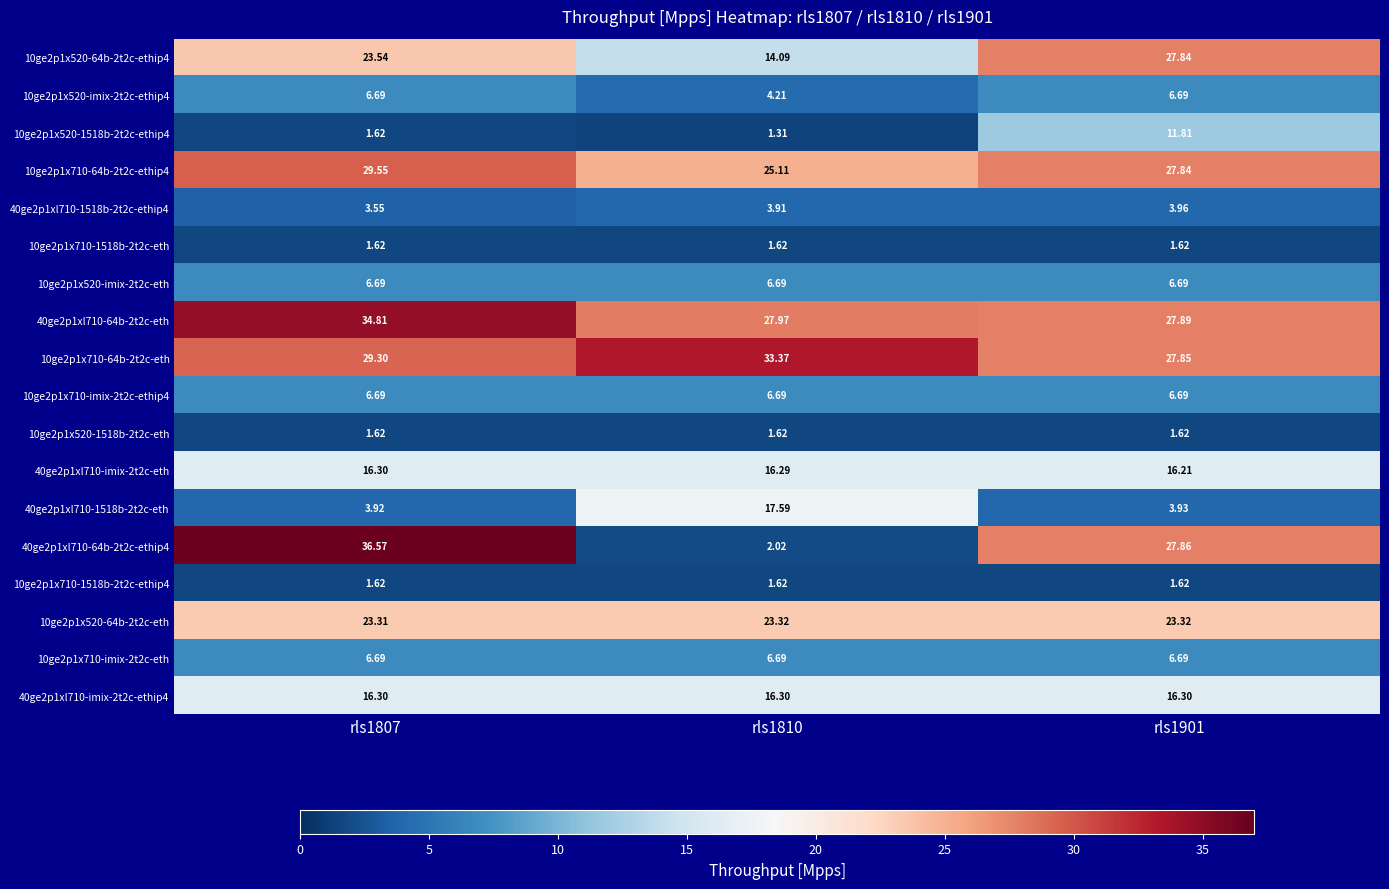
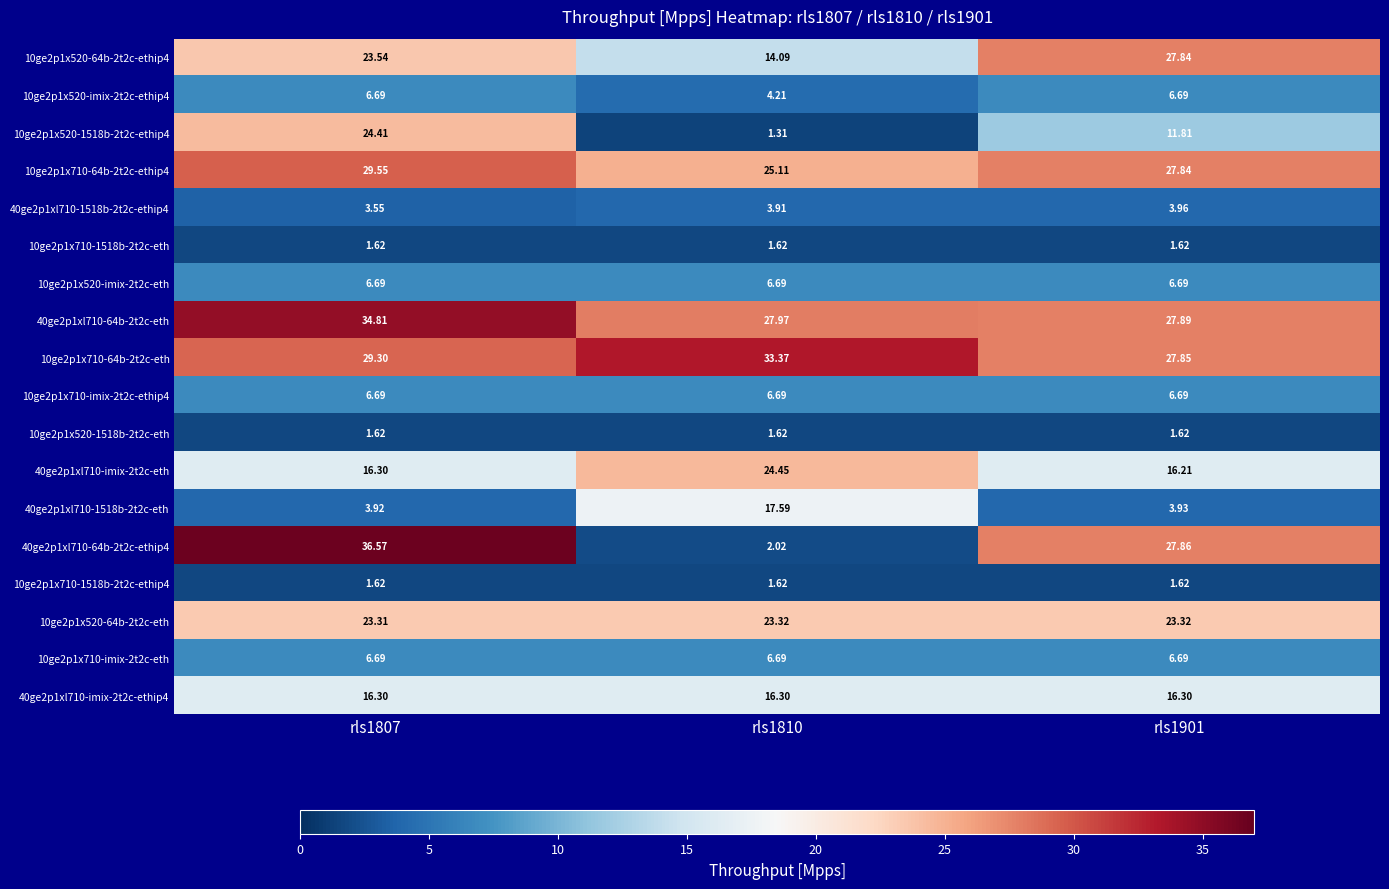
  {
    "10ge2p1x520-64b-2t2c-ethip4": {
      "rls1807": 23.54,
      "rls1810": 14.09,
      "rls1901": 27.84
    },
    "10ge2p1x520-imix-2t2c-ethip4": {
      "rls1807": 6.69,
      "rls1810": 4.21,
      "rls1901": 6.69
    },
    "10ge2p1x520-1518b-2t2c-ethip4": {
-     "rls1807": 1.62,
+     "rls1807": 24.41,
      "rls1810": 1.31,
      "rls1901": 11.81
    },
    "10ge2p1x710-64b-2t2c-ethip4": {
      "rls1807": 29.55,
      "rls1810": 25.11,
      "rls1901": 27.84
    },
    "40ge2p1xl710-1518b-2t2c-ethip4": {
      "rls1807": 3.55,
      "rls1810": 3.91,
      "rls1901": 3.96
    },
    "10ge2p1x710-1518b-2t2c-eth": {
      "rls1807": 1.62,
      "rls1810": 1.62,
      "rls1901": 1.62
    },
    "10ge2p1x520-imix-2t2c-eth": {
      "rls1807": 6.69,
      "rls1810": 6.69,
      "rls1901": 6.69
    },
    "40ge2p1xl710-64b-2t2c-eth": {
      "rls1807": 34.81,
      "rls1810": 27.97,
      "rls1901": 27.89
    },
    "10ge2p1x710-64b-2t2c-eth": {
      "rls1807": 29.30,
      "rls1810": 33.37,
      "rls1901": 27.85
    },
    "10ge2p1x710-imix-2t2c-ethip4": {
      "rls1807": 6.69,
      "rls1810": 6.69,
      "rls1901": 6.69
    },
    "10ge2p1x520-1518b-2t2c-eth": {
      "rls1807": 1.62,
      "rls1810": 1.62,
      "rls1901": 1.62
    },
    "40ge2p1xl710-imix-2t2c-eth": {
      "rls1807": 16.30,
-     "rls1810": 16.29,
+     "rls1810": 24.45,
      "rls1901": 16.21
    },
    "40ge2p1xl710-1518b-2t2c-eth": {
      "rls1807": 3.92,
      "rls1810": 17.59,
      "rls1901": 3.93
    },
    "40ge2p1xl710-64b-2t2c-ethip4": {
      "rls1807": 36.57,
      "rls1810": 2.02,
      "rls1901": 27.86
    },
    "10ge2p1x710-1518b-2t2c-ethip4": {
      "rls1807": 1.62,
      "rls1810": 1.62,
      "rls1901": 1.62
    },
    "10ge2p1x520-64b-2t2c-eth": {
      "rls1807": 23.31,
      "rls1810": 23.32,
      "rls1901": 23.32
    },
    "10ge2p1x710-imix-2t2c-eth": {
      "rls1807": 6.69,
      "rls1810": 6.69,
      "rls1901": 6.69
    },
    "40ge2p1xl710-imix-2t2c-ethip4": {
      "rls1807": 16.30,
      "rls1810": 16.30,
      "rls1901": 16.30
    }
  }
